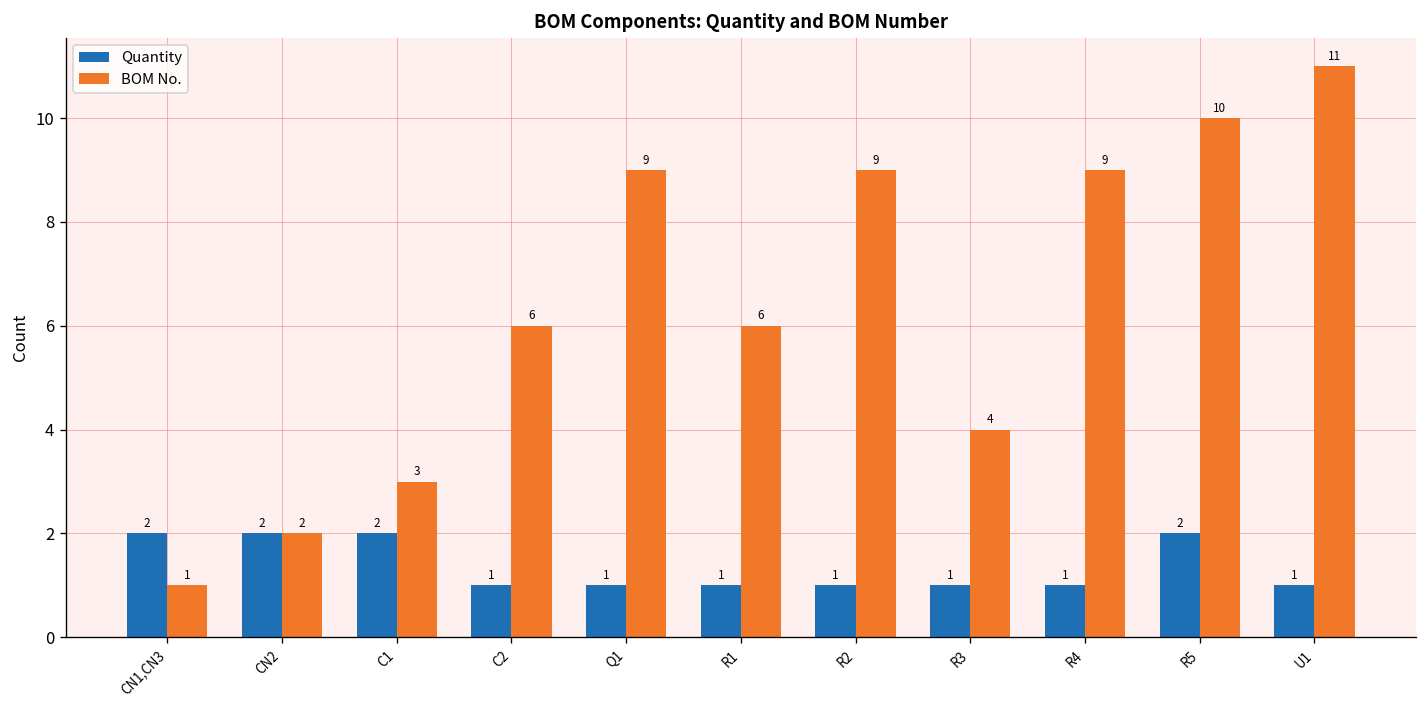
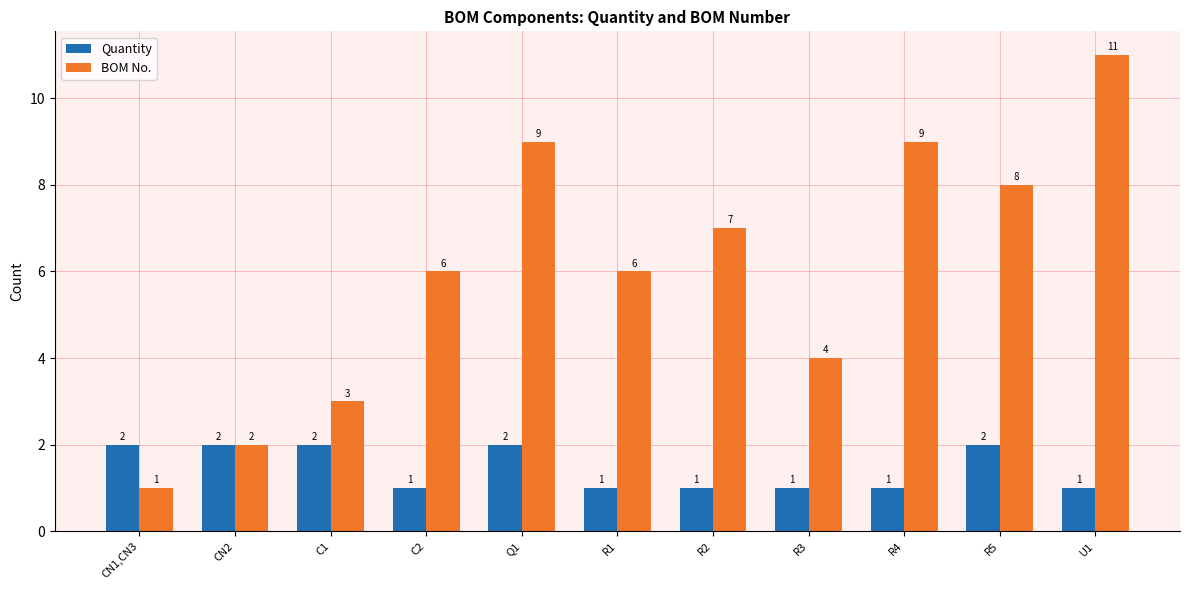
  {
    "Quantity": {
      "CN1,CN3": 2,
      "CN2": 2,
      "C1": 2,
      "C2": 1,
-     "Q1": 1,
+     "Q1": 2,
      "R1": 1,
      "R2": 1,
      "R3": 1,
      "R4": 1,
      "R5": 2,
      "U1": 1
    },
    "BOM No.": {
      "CN1,CN3": 1,
      "CN2": 2,
      "C1": 3,
      "C2": 6,
      "Q1": 9,
      "R1": 6,
-     "R2": 9,
+     "R2": 7,
      "R3": 4,
      "R4": 9,
-     "R5": 10,
+     "R5": 8,
      "U1": 11
    }
  }
